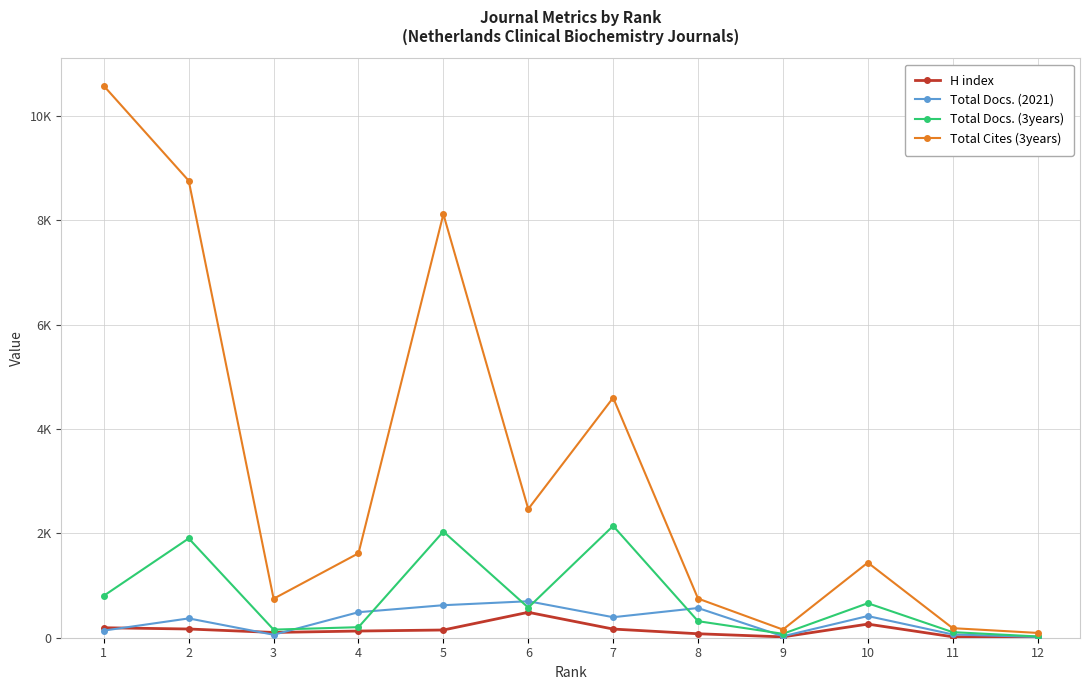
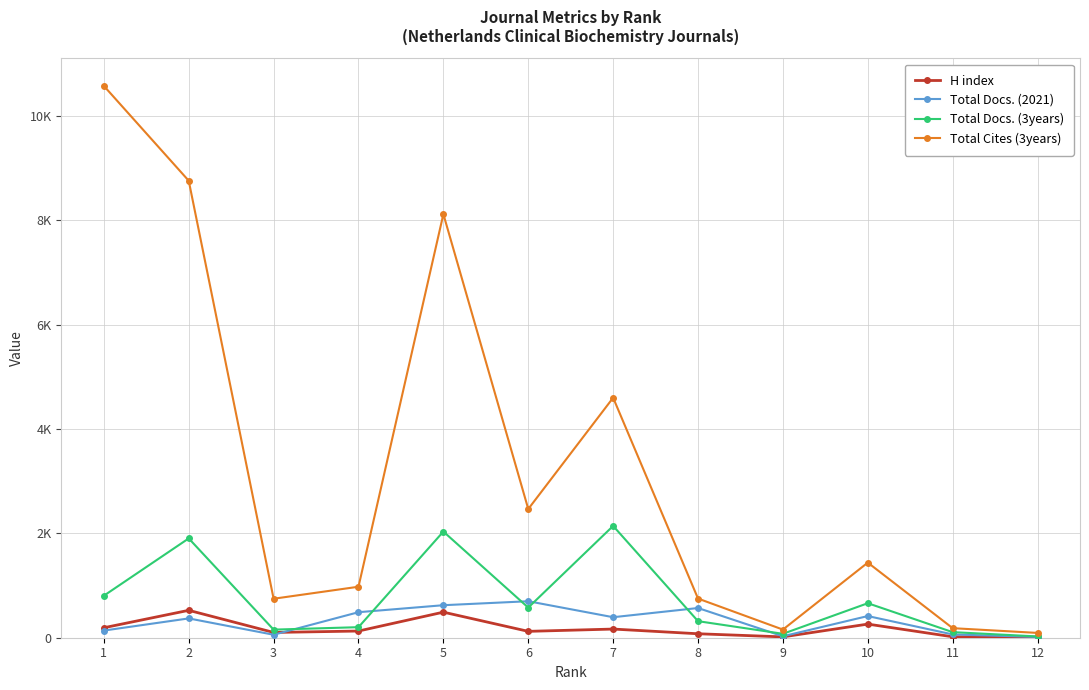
  {
    "H index": {
      "1": 200,
-     "2": 200,
+     "2": 500,
      "4": 100,
-     "5": 100,
-     "6": 500,
+     "5": 500,
+     "6": 100,
      "7": 200,
      "8": 100,
      "10": 300
    },
    "Total Docs. (2021)": {
      "1": 100,
      "2": 400,
      "4": 500,
      "5": 600,
      "6": 700,
      "7": 400,
      "8": 600,
      "10": 400
    },
    "Total Docs. (3years)": {
      "1": 800,
      "2": 1900,
      "3": 200,
      "4": 200,
      "5": 2000,
      "6": 600,
      "7": 2100,
      "8": 300,
      "10": 700
    },
    "Total Cites (3years)": {
      "1": 10600,
      "2": 8800,
      "3": 700,
-     "4": 1600,
+     "4": 1000,
      "5": 8100,
      "6": 2500,
      "7": 4600,
      "8": 800,
      "9": 200,
      "10": 1400,
      "11": 200,
      "12": 100
    }
  }
